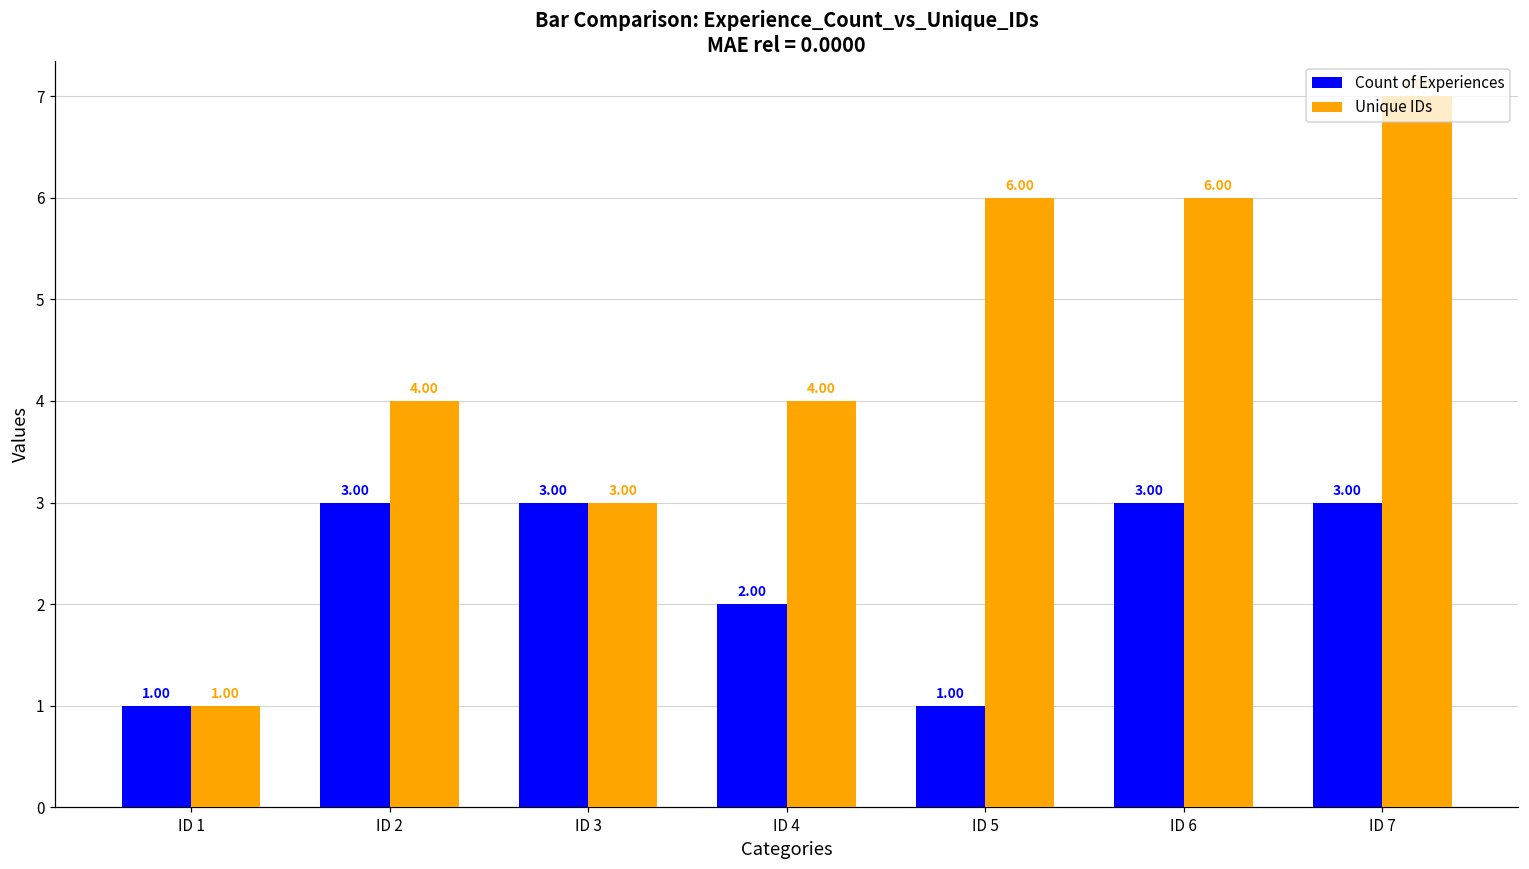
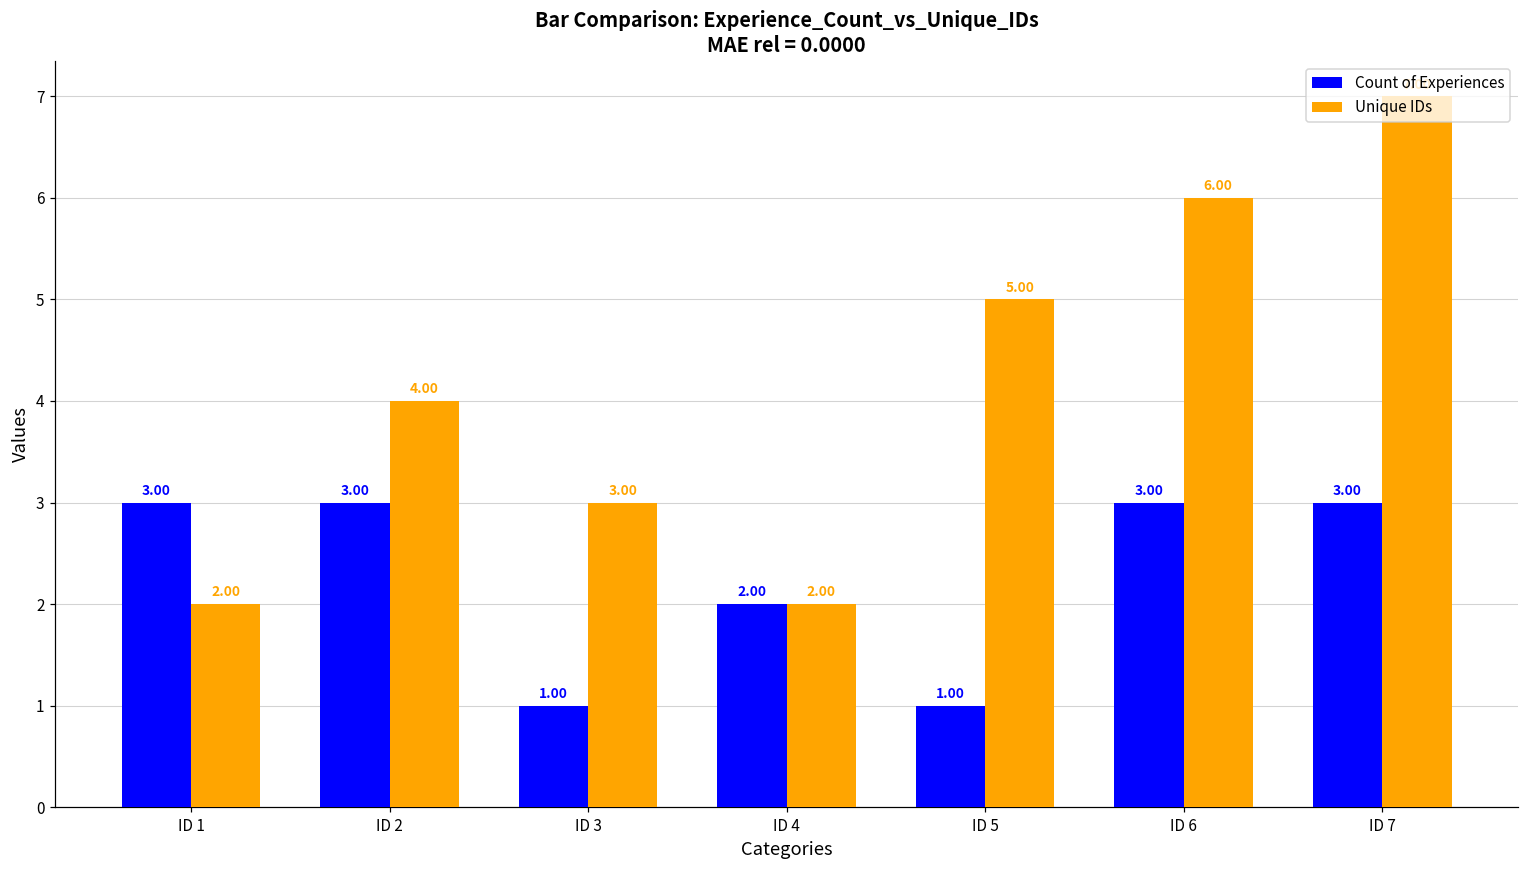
  {
    "Count of Experiences": {
-     "ID 1": 1.00,
+     "ID 1": 3.00,
      "ID 2": 3.00,
-     "ID 3": 3.00,
+     "ID 3": 1.00,
      "ID 4": 2.00,
      "ID 5": 1.00,
      "ID 6": 3.00,
      "ID 7": 3.00
    },
    "Unique IDs": {
-     "ID 1": 1.00,
+     "ID 1": 2.00,
      "ID 2": 4.00,
      "ID 3": 3.00,
-     "ID 4": 4.00,
-     "ID 5": 6.00,
+     "ID 4": 2.00,
+     "ID 5": 5.00,
      "ID 6": 6.00
    }
  }
